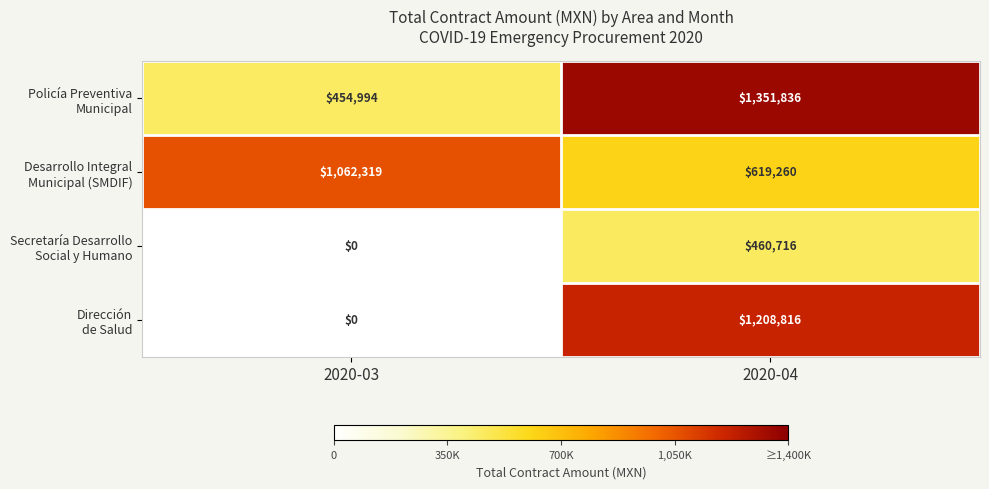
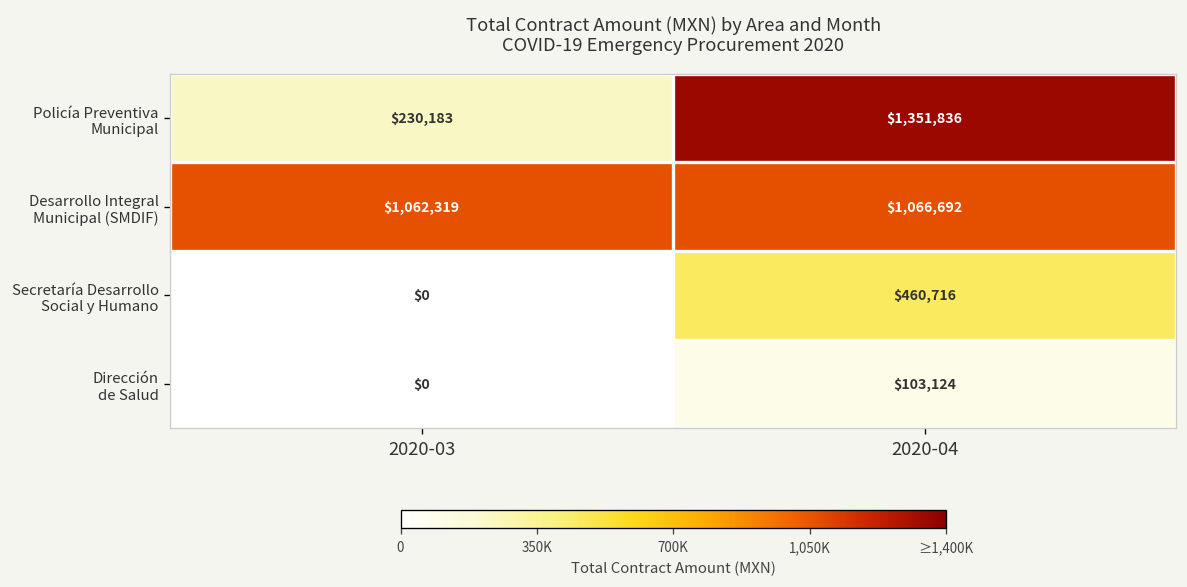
  {
    "Policía Preventiva Municipal": {
-     "2020-03": "$454,994",
+     "2020-03": "$230,183",
      "2020-04": "$1,351,836"
    },
    "Desarrollo Integral Municipal (SMDIF)": {
      "2020-03": "$1,062,319",
-     "2020-04": "$619,260"
+     "2020-04": "$1,066,692"
    },
    "Secretaría Desarrollo Social y Humano": {
      "2020-03": "$0",
      "2020-04": "$460,716"
    },
    "Dirección de Salud": {
      "2020-03": "$0",
-     "2020-04": "$1,208,816"
+     "2020-04": "$103,124"
    }
  }
